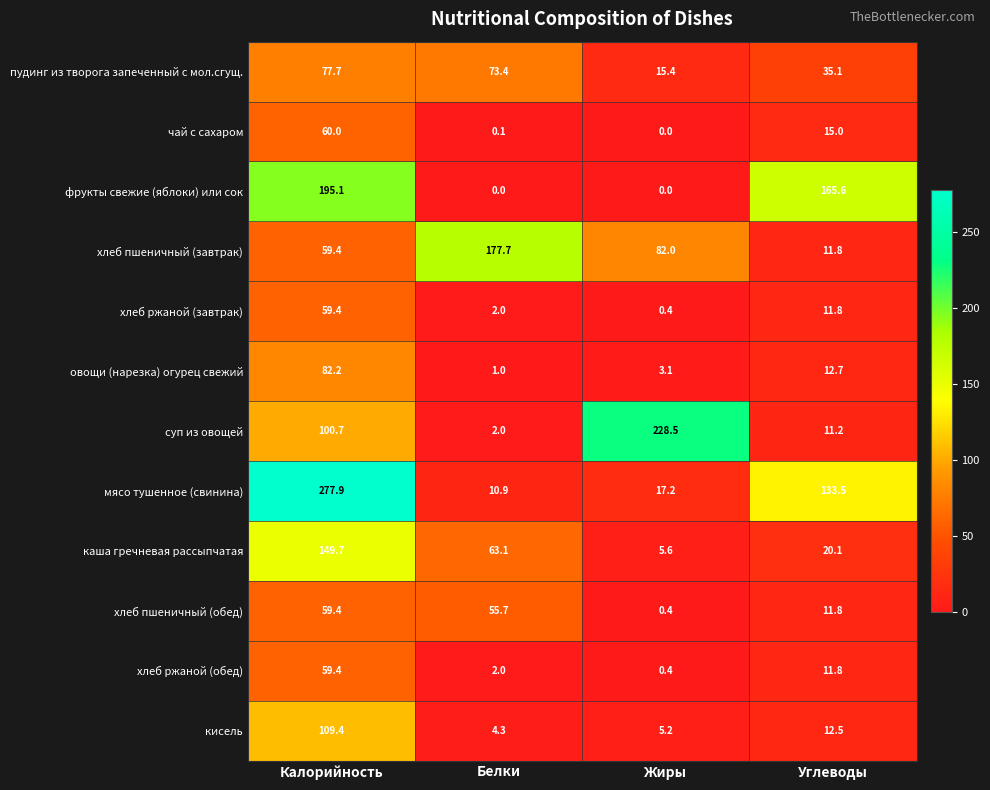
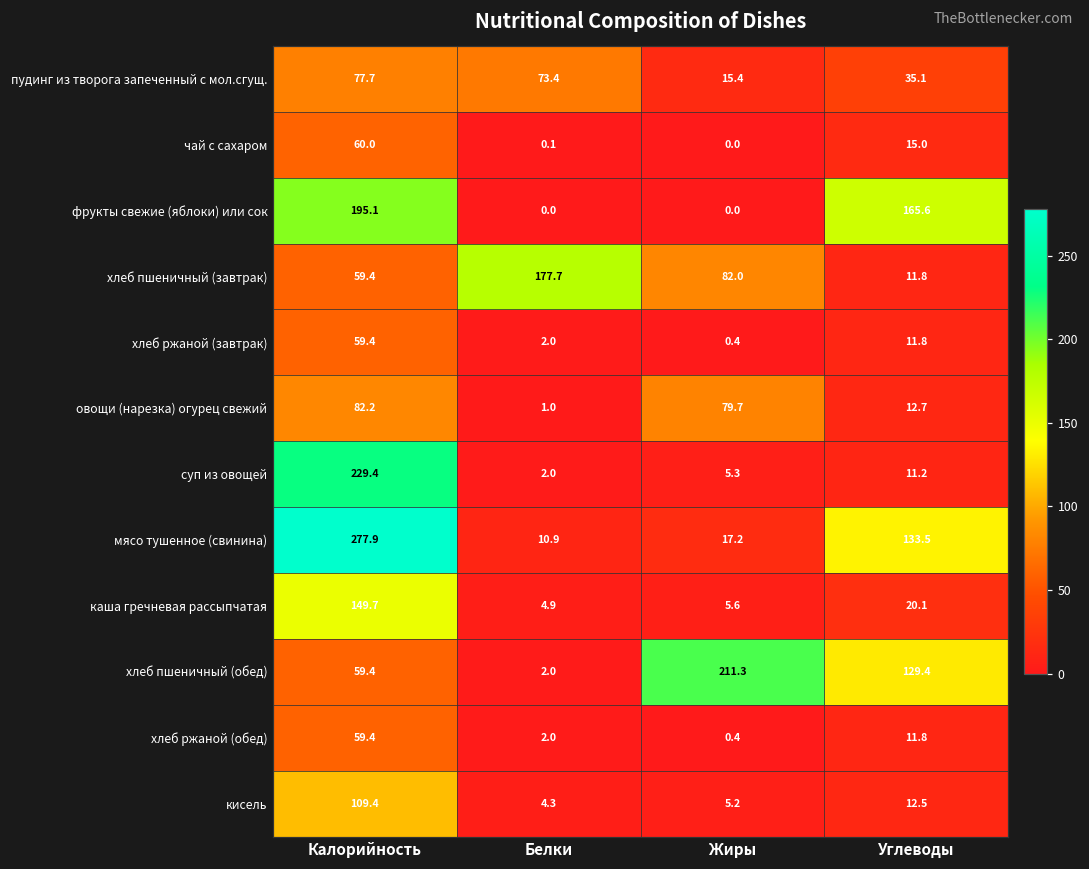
  {
    "пудинг из творога запеченный с мол.сгущ.": {
      "Калорийность": 77.7,
      "Белки": 73.4,
      "Жиры": 15.4,
      "Углеводы": 35.1
    },
    "чай с сахаром": {
      "Калорийность": 60.0,
      "Белки": 0.1,
      "Жиры": 0.0,
      "Углеводы": 15.0
    },
    "фрукты свежие (яблоки) или сок": {
      "Калорийность": 195.1,
      "Белки": 0.0,
      "Жиры": 0.0,
      "Углеводы": 165.6
    },
    "хлеб пшеничный (завтрак)": {
      "Калорийность": 59.4,
      "Белки": 177.7,
      "Жиры": 82.0,
      "Углеводы": 11.8
    },
    "хлеб ржаной (завтрак)": {
      "Калорийность": 59.4,
      "Белки": 2.0,
      "Жиры": 0.4,
      "Углеводы": 11.8
    },
    "овощи (нарезка) огурец свежий": {
      "Калорийность": 82.2,
      "Белки": 1.0,
-     "Жиры": 3.1,
+     "Жиры": 79.7,
      "Углеводы": 12.7
    },
    "суп из овощей": {
-     "Калорийность": 100.7,
+     "Калорийность": 229.4,
      "Белки": 2.0,
-     "Жиры": 228.5,
+     "Жиры": 5.3,
      "Углеводы": 11.2
    },
    "мясо тушенное (свинина)": {
      "Калорийность": 277.9,
      "Белки": 10.9,
      "Жиры": 17.2,
      "Углеводы": 133.5
    },
    "каша гречневая рассыпчатая": {
      "Калорийность": 149.7,
-     "Белки": 63.1,
+     "Белки": 4.9,
      "Жиры": 5.6,
      "Углеводы": 20.1
    },
    "хлеб пшеничный (обед)": {
      "Калорийность": 59.4,
-     "Белки": 55.7,
-     "Жиры": 0.4,
-     "Углеводы": 11.8
+     "Белки": 2.0,
+     "Жиры": 211.3,
+     "Углеводы": 129.4
    },
    "хлеб ржаной (обед)": {
      "Калорийность": 59.4,
      "Белки": 2.0,
      "Жиры": 0.4,
      "Углеводы": 11.8
    },
    "кисель": {
      "Калорийность": 109.4,
      "Белки": 4.3,
      "Жиры": 5.2,
      "Углеводы": 12.5
    }
  }
